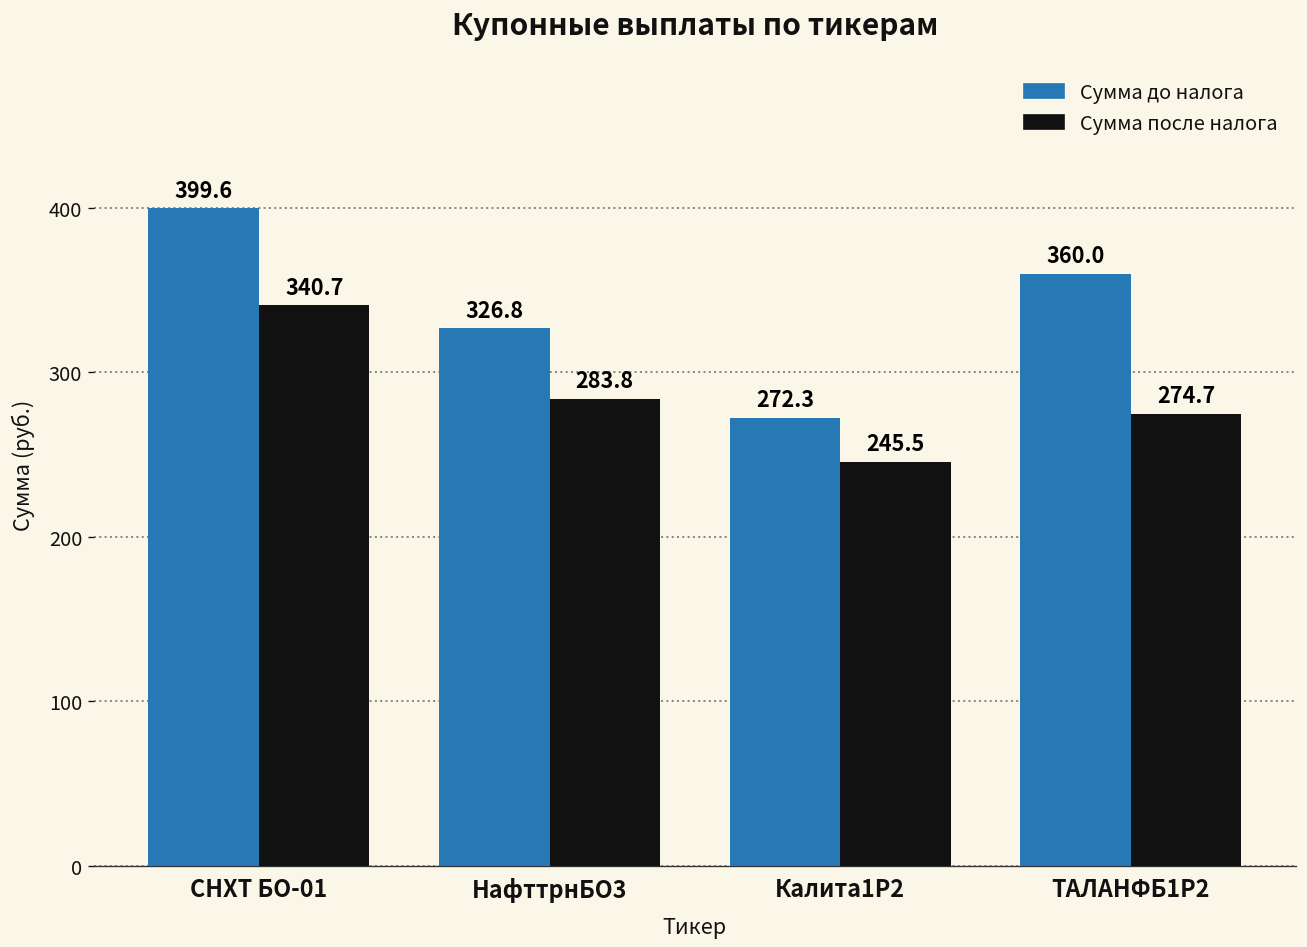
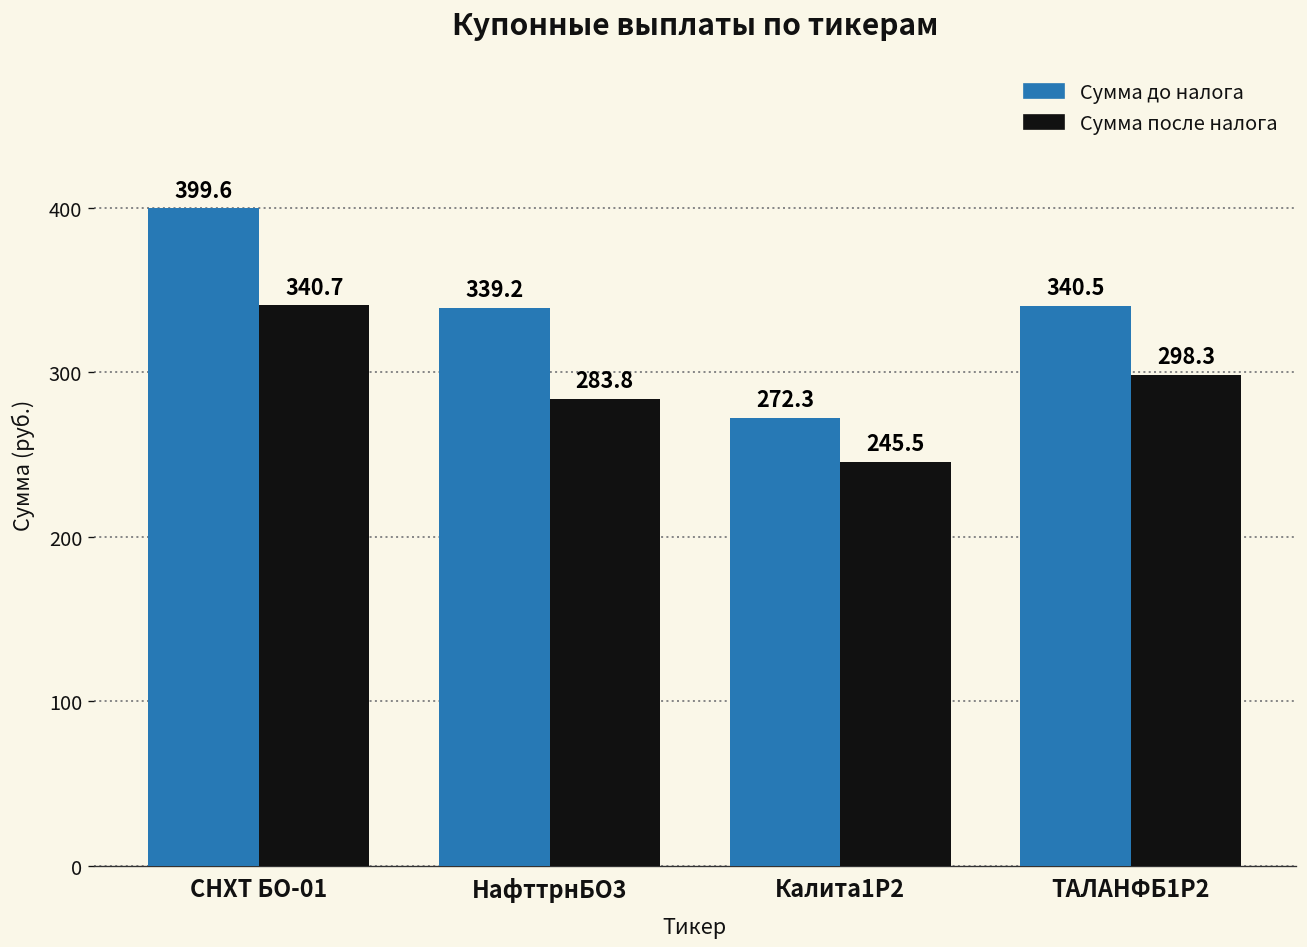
  {
    "Сумма до налога": {
      "СНХТ БО-01": 399.6,
-     "НафттрнБО3": 326.8,
+     "НафттрнБО3": 339.2,
      "Калита1P2": 272.3,
-     "ТАЛАНФБ1P2": 360.0
+     "ТАЛАНФБ1P2": 340.5
    },
    "Сумма после налога": {
      "СНХТ БО-01": 340.7,
      "НафттрнБО3": 283.8,
      "Калита1P2": 245.5,
-     "ТАЛАНФБ1P2": 274.7
+     "ТАЛАНФБ1P2": 298.3
    }
  }
